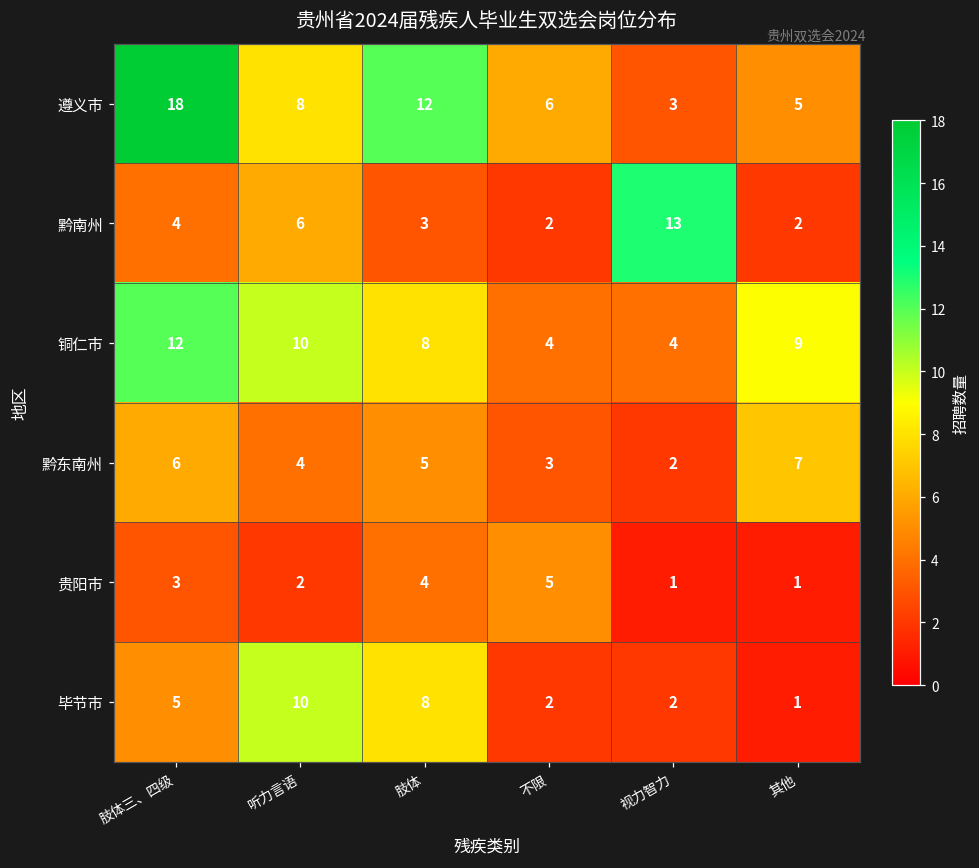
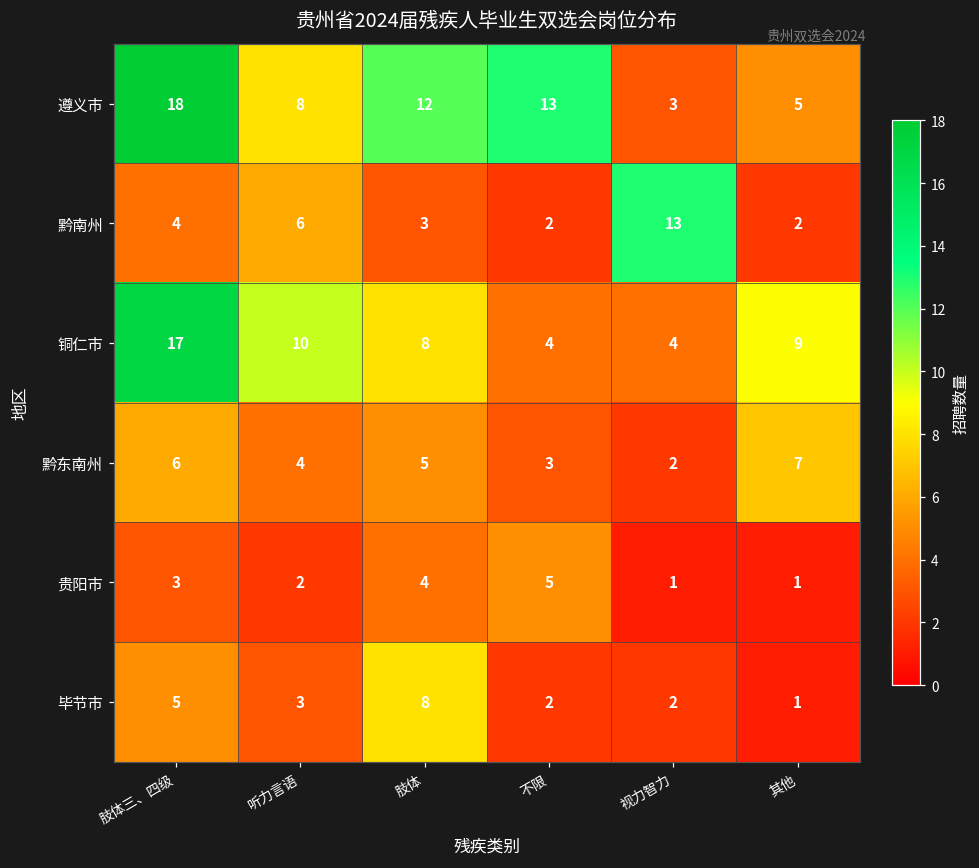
  {
    "遵义市": {
      "肢体三、四级": 18,
      "听力言语": 8,
      "肢体": 12,
-     "不限": 6,
+     "不限": 13,
      "视力智力": 3,
      "其他": 5
    },
    "黔南州": {
      "肢体三、四级": 4,
      "听力言语": 6,
      "肢体": 3,
      "不限": 2,
      "视力智力": 13,
      "其他": 2
    },
    "铜仁市": {
-     "肢体三、四级": 12,
+     "肢体三、四级": 17,
      "听力言语": 10,
      "肢体": 8,
      "不限": 4,
      "视力智力": 4,
      "其他": 9
    },
    "黔东南州": {
      "肢体三、四级": 6,
      "听力言语": 4,
      "肢体": 5,
      "不限": 3,
      "视力智力": 2,
      "其他": 7
    },
    "贵阳市": {
      "肢体三、四级": 3,
      "听力言语": 2,
      "肢体": 4,
      "不限": 5,
      "视力智力": 1,
      "其他": 1
    },
    "毕节市": {
      "肢体三、四级": 5,
-     "听力言语": 10,
+     "听力言语": 3,
      "肢体": 8,
      "不限": 2,
      "视力智力": 2,
      "其他": 1
    }
  }
